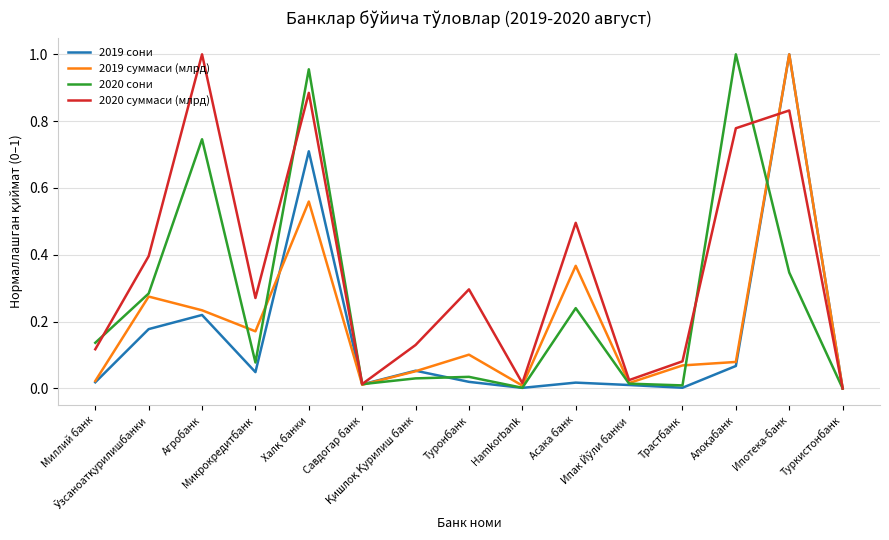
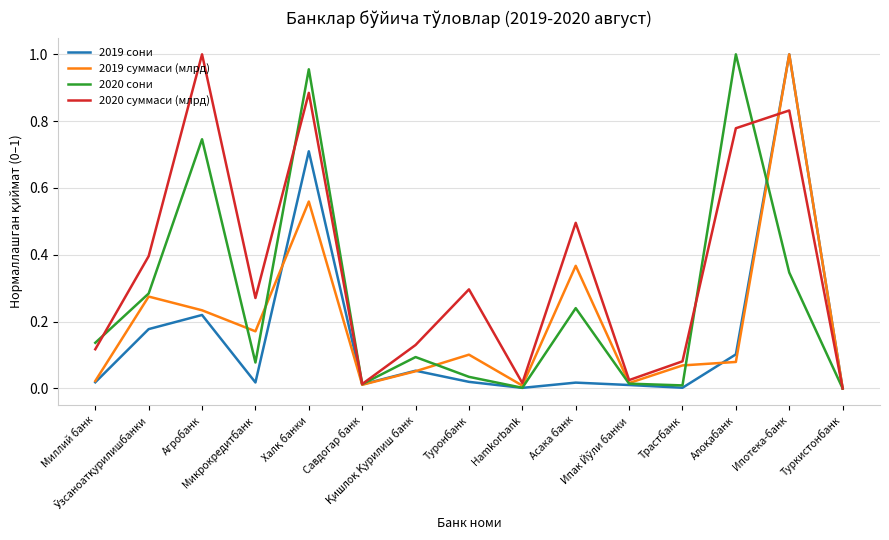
  {
    "2019 сони": {
      "Ўзсаноатқурилишбанки": 0.18,
      "Агробанк": 0.22,
-     "Микрокредитбанк": 0.05,
+     "Микрокредитбанк": 0.02,
      "Халқ банки": 0.71,
      "Туронбанк": 0.02,
      "Асака банк": 0.02,
-     "Алоқабанк": 0.07
+     "Алоқабанк": 0.10
    },
    "2019 суммаси (млрд)": {
      "Ўзсаноатқурилишбанки": 0.27,
      "Агробанк": 0.23,
      "Микрокредитбанк": 0.17,
      "Халқ банки": 0.56,
      "Туронбанк": 0.10,
      "Асака банк": 0.37,
      "Трастбанк": 0.07,
      "Алоқабанк": 0.08
    },
    "2020 сони": {
      "Миллий банк": 0.14,
      "Ўзсаноатқурилишбанки": 0.28,
      "Агробанк": 0.75,
      "Микрокредитбанк": 0.08,
      "Халқ банки": 0.96,
-     "Қишлоқ Қурилиш банк": 0.03,
+     "Қишлоқ Қурилиш банк": 0.09,
      "Туронбанк": 0.03,
      "Асака банк": 0.24,
      "Алоқабанк": 1.00,
      "Ипотека-банк": 0.35
    },
    "2020 суммаси (млрд)": {
      "Миллий банк": 0.12,
      "Ўзсаноатқурилишбанки": 0.40,
      "Агробанк": 1.00,
      "Микрокредитбанк": 0.27,
      "Халқ банки": 0.88,
      "Қишлоқ Қурилиш банк": 0.13,
      "Туронбанк": 0.30,
      "Асака банк": 0.50,
      "Ипак Йўли банки": 0.02,
      "Трастбанк": 0.08,
      "Алоқабанк": 0.78,
      "Ипотека-банк": 0.83
    }
  }
